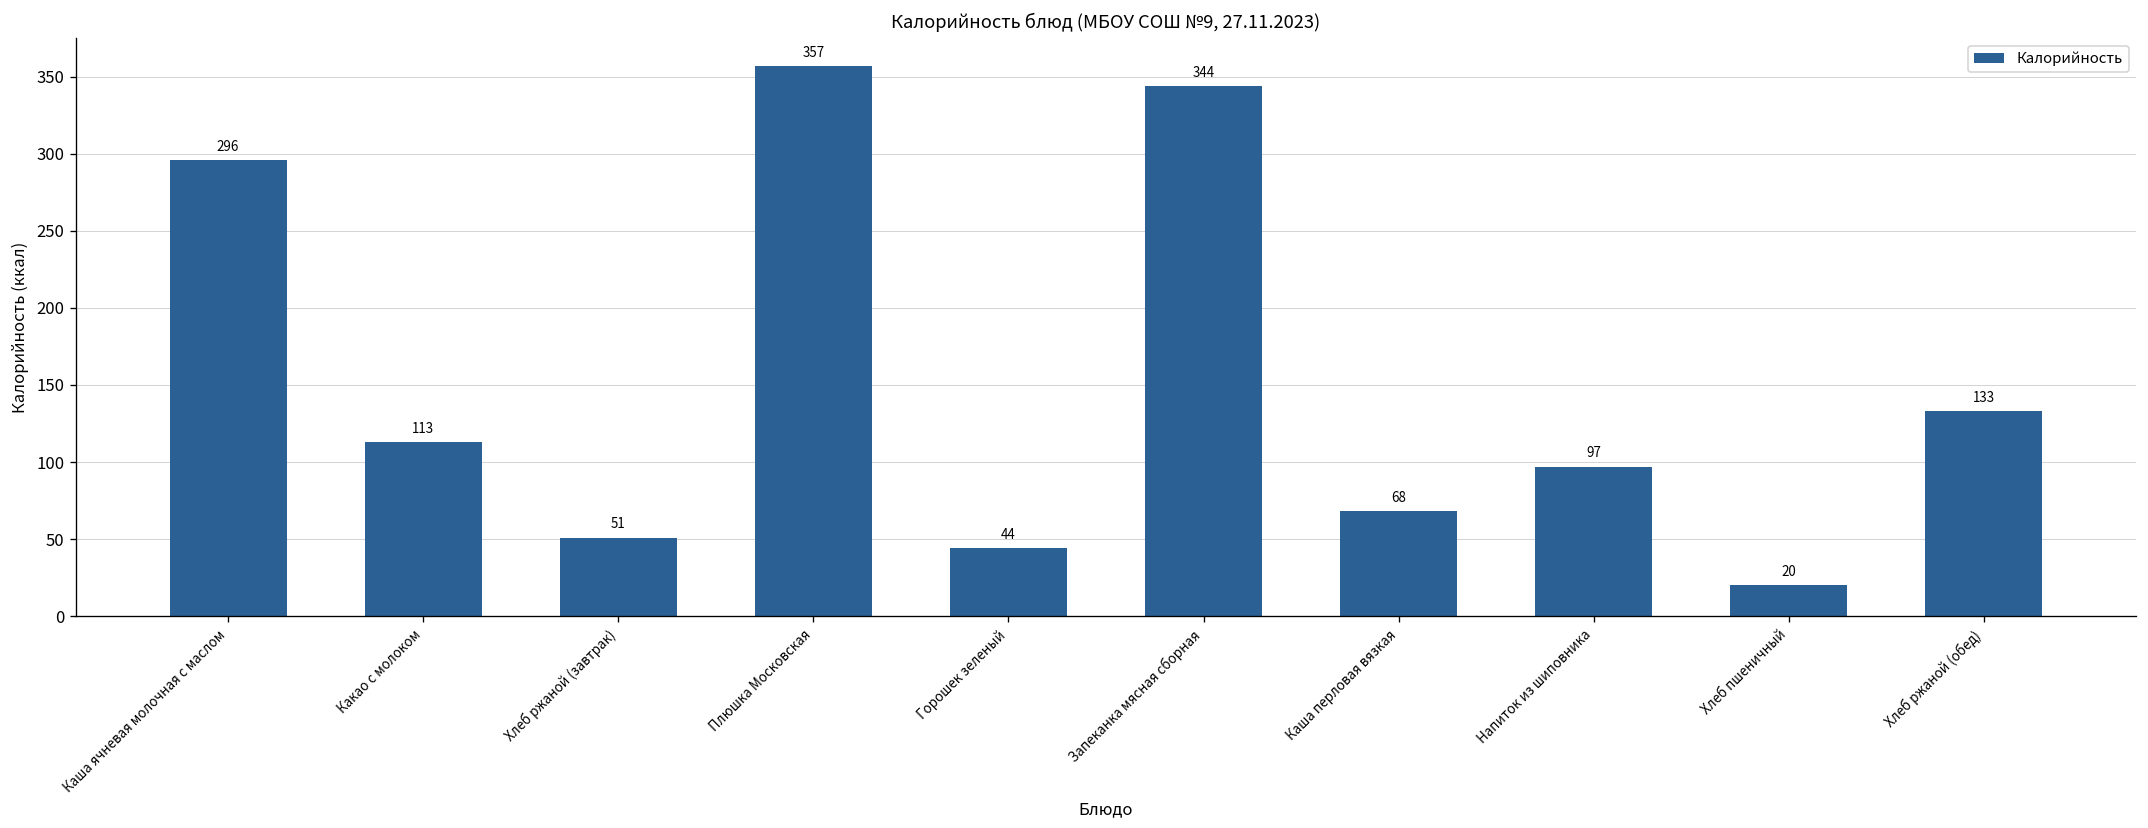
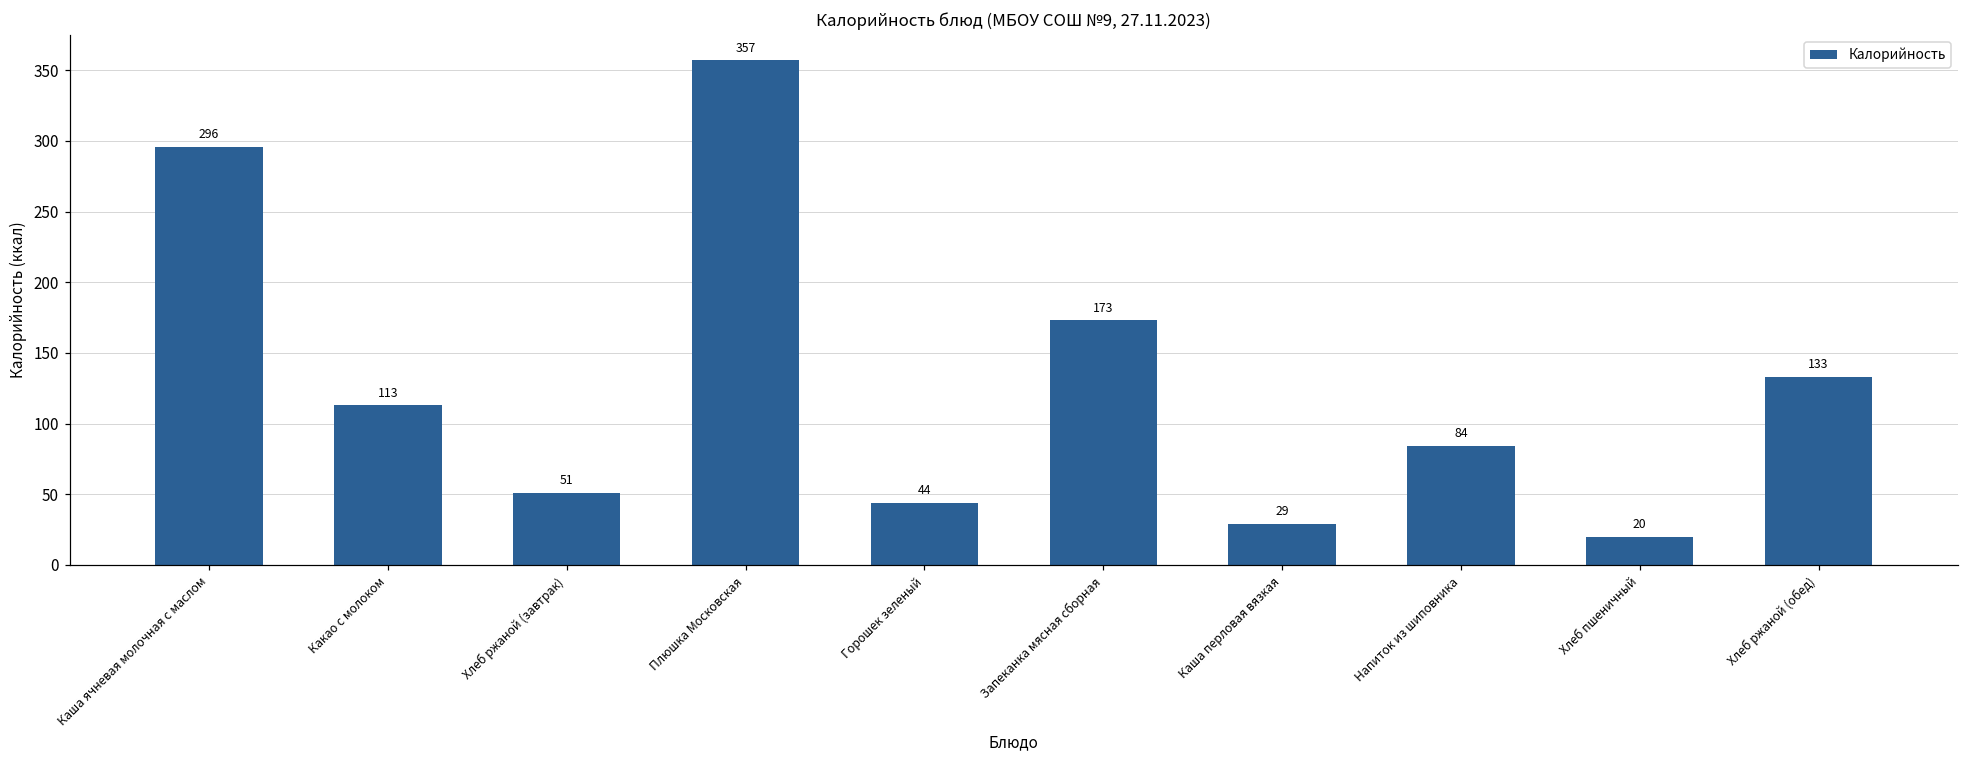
  {
    "Каша ячневая молочная с маслом": 296,
    "Какао с молоком": 113,
    "Хлеб ржаной (завтрак)": 51,
    "Плюшка Московская": 357,
    "Горошек зеленый": 44,
-   "Запеканка мясная сборная": 344,
-   "Каша перловая вязкая": 68,
-   "Напиток из шиповника": 97,
+   "Запеканка мясная сборная": 173,
+   "Каша перловая вязкая": 29,
+   "Напиток из шиповника": 84,
    "Хлеб пшеничный": 20,
    "Хлеб ржаной (обед)": 133
  }
